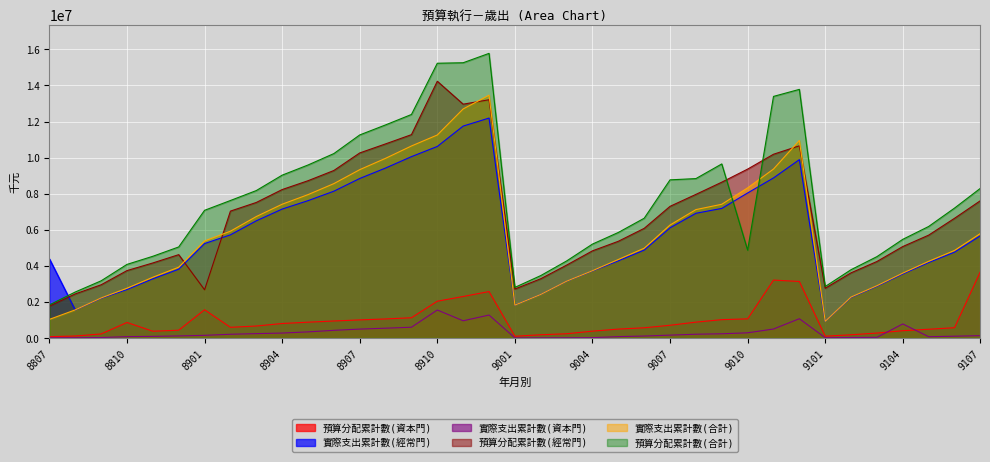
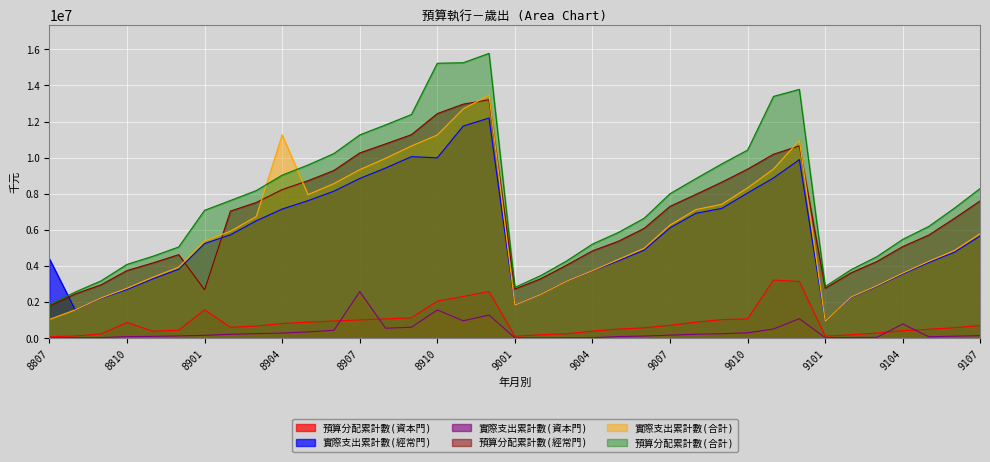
  {
    "預算分配累計數(資本門)": {
      "8810": 900000,
      "8901": 1600000,
      "8904": 800000,
      "8907": 1000000,
      "8910": 2000000,
      "9004": 400000,
      "9007": 700000,
      "9010": 1100000,
      "9104": 400000,
-     "9107": 3700000
+     "9107": 700000
    },
    "實際支出累計數(經常門)": {
      "8807": 4400000,
      "8901": 5200000,
      "8904": 7100000,
      "8907": 8800000,
-     "8910": 10600000,
+     "8910": 10000000,
      "9007": 6100000,
      "9010": 8000000
    },
    "實際支出累計數(資本門)": {
      "8810": 100000,
      "8901": 100000,
      "8904": 300000,
-     "8907": 500000,
+     "8907": 2600000,
      "8910": 1500000,
      "9004": 0,
      "9007": 200000,
      "9010": 300000,
      "9104": 800000,
      "9107": 100000
    },
    "預算分配累計數(經常門)": {
      "8810": 3700000,
      "8901": 2700000,
      "8904": 8200000,
      "8907": 10300000,
-     "8910": 14200000,
+     "8910": 12400000,
      "9004": 4800000,
      "9007": 7300000,
      "9010": 9400000,
      "9104": 5100000,
      "9107": 7600000
    },
    "實際支出累計數(合計)": {
      "8807": 1000000,
      "8901": 5400000,
-     "8904": 7400000,
+     "8904": 11300000,
      "8907": 9300000,
      "8910": 11300000,
      "9007": 6300000,
      "9010": 8300000
    },
    "預算分配累計數(合計)": {
      "8810": 4100000,
      "8901": 7100000,
      "8904": 9000000,
      "8907": 11300000,
      "8910": 15200000,
      "9004": 5200000,
-     "9007": 8800000,
-     "9010": 4900000,
+     "9007": 8000000,
+     "9010": 10400000,
      "9104": 5500000,
      "9107": 8300000
    }
  }
